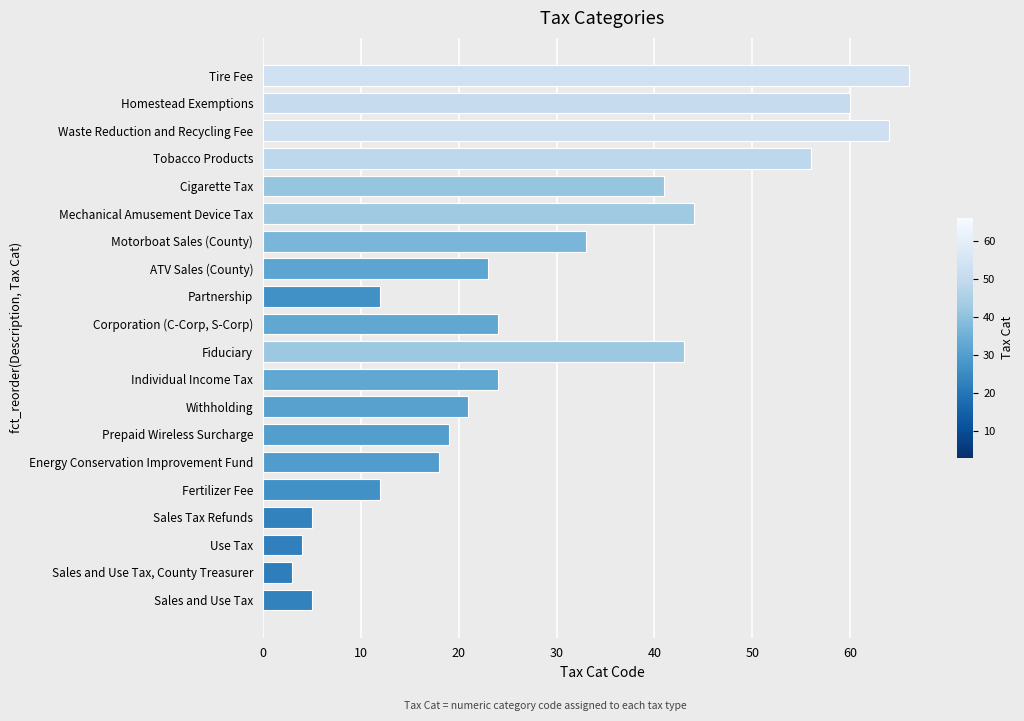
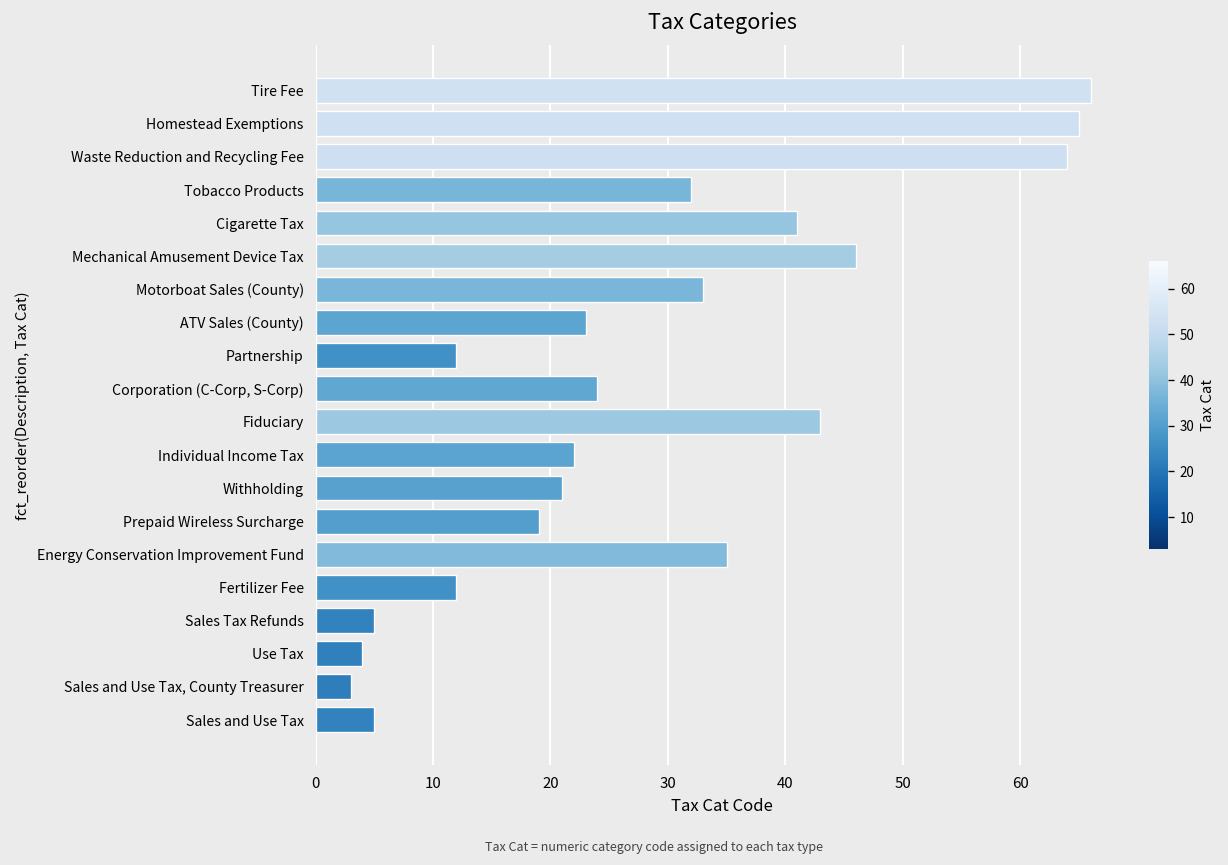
  {
    "Tire Fee": 66,
-   "Homestead Exemptions": 60,
+   "Homestead Exemptions": 65,
    "Waste Reduction and Recycling Fee": 64,
-   "Tobacco Products": 56,
+   "Tobacco Products": 32,
    "Cigarette Tax": 41,
-   "Mechanical Amusement Device Tax": 44,
+   "Mechanical Amusement Device Tax": 46,
    "Motorboat Sales (County)": 33,
    "ATV Sales (County)": 23,
    "Partnership": 12,
    "Corporation (C-Corp, S-Corp)": 24,
    "Fiduciary": 43,
-   "Individual Income Tax": 24,
+   "Individual Income Tax": 22,
    "Withholding": 21,
    "Prepaid Wireless Surcharge": 19,
-   "Energy Conservation Improvement Fund": 18,
+   "Energy Conservation Improvement Fund": 35,
    "Fertilizer Fee": 12,
    "Sales Tax Refunds": 5,
    "Use Tax": 4,
    "Sales and Use Tax, County Treasurer": 3,
    "Sales and Use Tax": 5
  }
